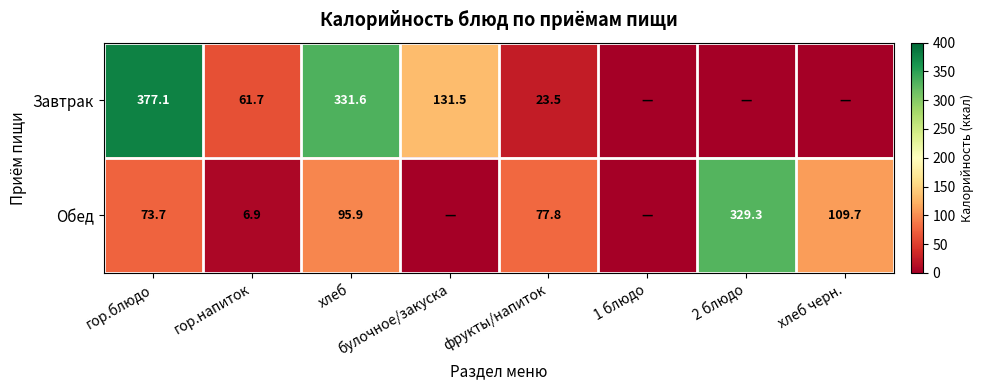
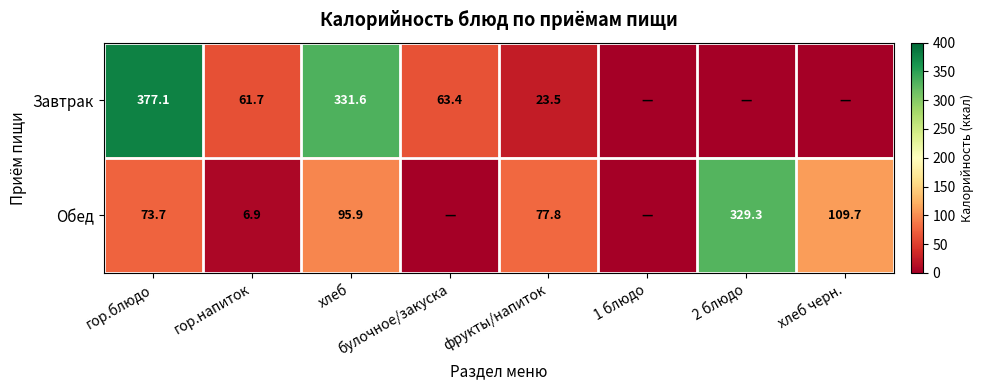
  {
    "Завтрак": {
      "гор.блюдо": 377.1,
      "гор.напиток": 61.7,
      "хлеб": 331.6,
-     "булочное/закуска": 131.5,
+     "булочное/закуска": 63.4,
      "фрукты/напиток": 23.5
    },
    "Обед": {
      "гор.блюдо": 73.7,
      "гор.напиток": 6.9,
      "хлеб": 95.9,
      "фрукты/напиток": 77.8,
      "2 блюдо": 329.3,
      "хлеб черн.": 109.7
    }
  }
